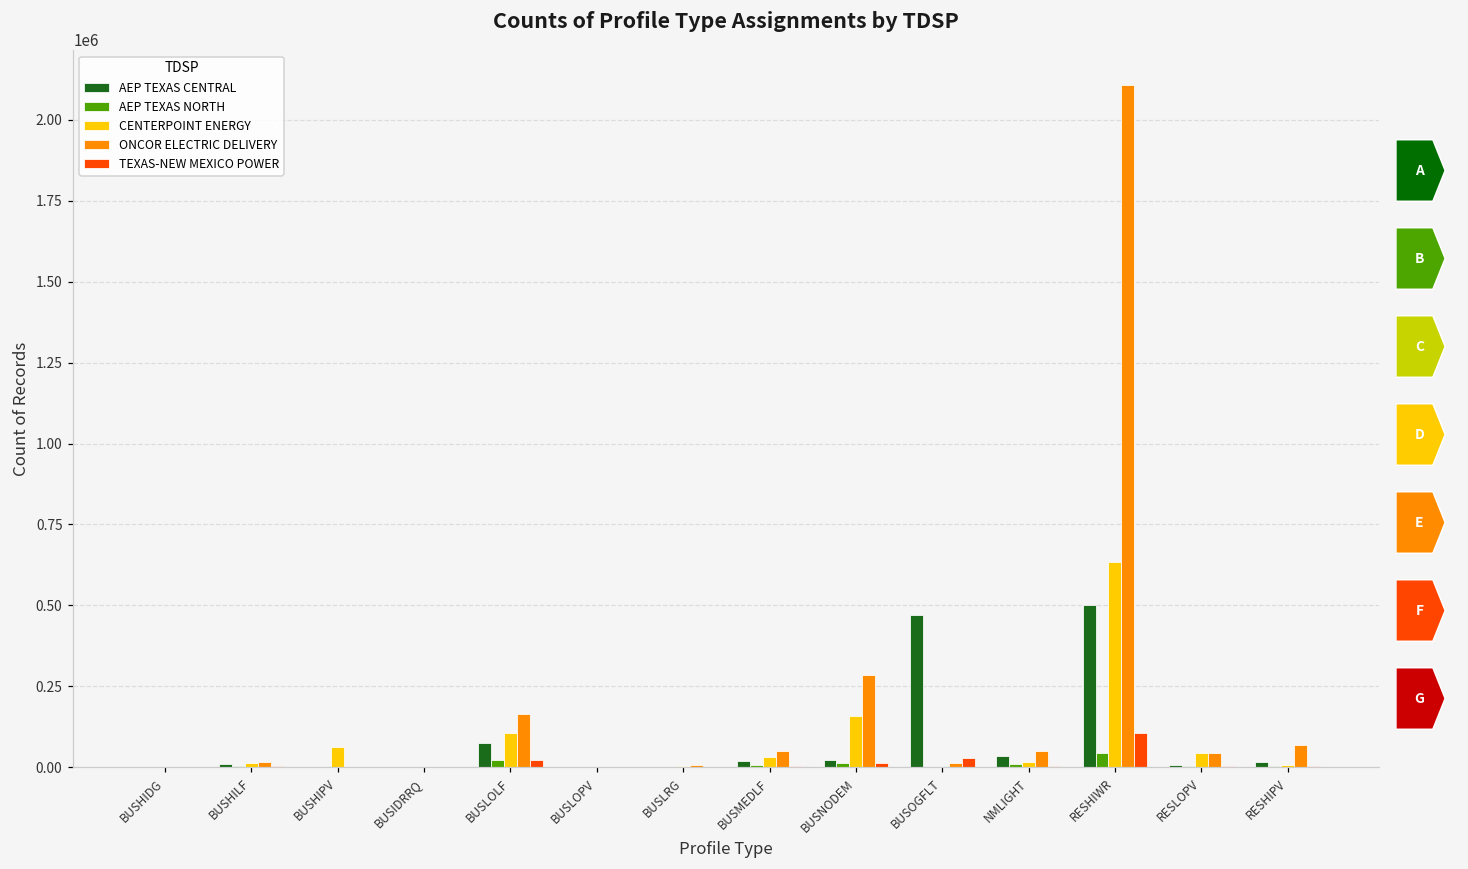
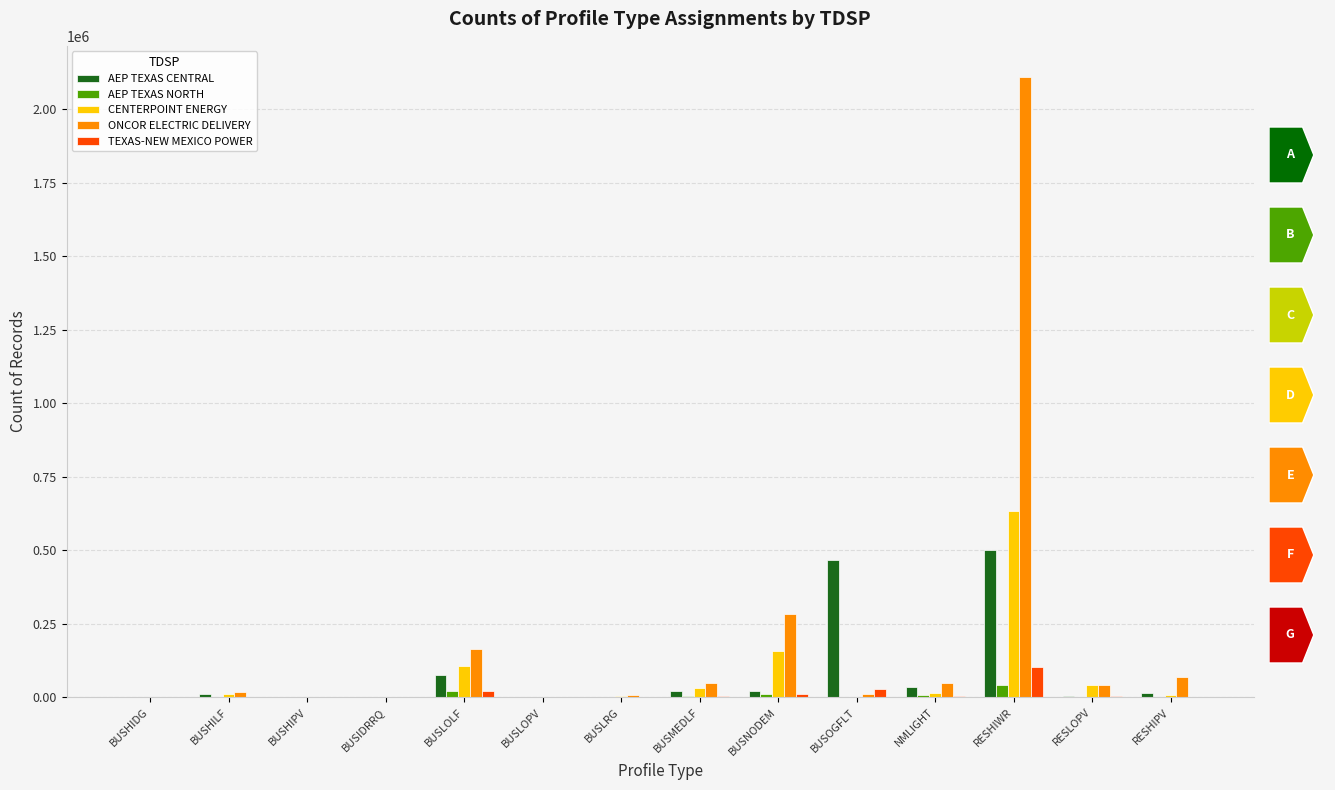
  {
    "AEP TEXAS CENTRAL": {
      "BUSHIDG": 0,
      "BUSHILF": 10000,
      "BUSLOLF": 80000,
      "BUSMEDLF": 20000,
      "BUSNODEM": 20000,
      "BUSOGFLT": 470000,
      "NMLIGHT": 30000,
      "RESHIWR": 500000,
      "RESHIPV": 20000
    },
    "AEP TEXAS NORTH": {
      "BUSHIDG": 0,
      "BUSLOLF": 20000,
      "BUSNODEM": 10000,
      "NMLIGHT": 10000,
      "RESHIWR": 40000
    },
    "CENTERPOINT ENERGY": {
      "BUSHILF": 10000,
-     "BUSHIPV": 60000,
+     "BUSHIPV": 0,
      "BUSLOLF": 100000,
      "BUSMEDLF": 30000,
      "BUSNODEM": 160000,
      "NMLIGHT": 20000,
      "RESHIWR": 630000,
      "RESLOPV": 40000
    },
    "ONCOR ELECTRIC DELIVERY": {
      "BUSHILF": 20000,
      "BUSLOLF": 160000,
      "BUSMEDLF": 50000,
      "BUSNODEM": 280000,
      "BUSOGFLT": 10000,
      "NMLIGHT": 50000,
      "RESHIWR": 2110000,
      "RESLOPV": 40000,
      "RESHIPV": 70000
    },
    "TEXAS-NEW MEXICO POWER": {
      "BUSHIDG": 0,
      "BUSLOLF": 20000,
      "BUSLRG": 0,
      "BUSNODEM": 10000,
      "BUSOGFLT": 30000,
      "RESHIWR": 100000
    }
  }
